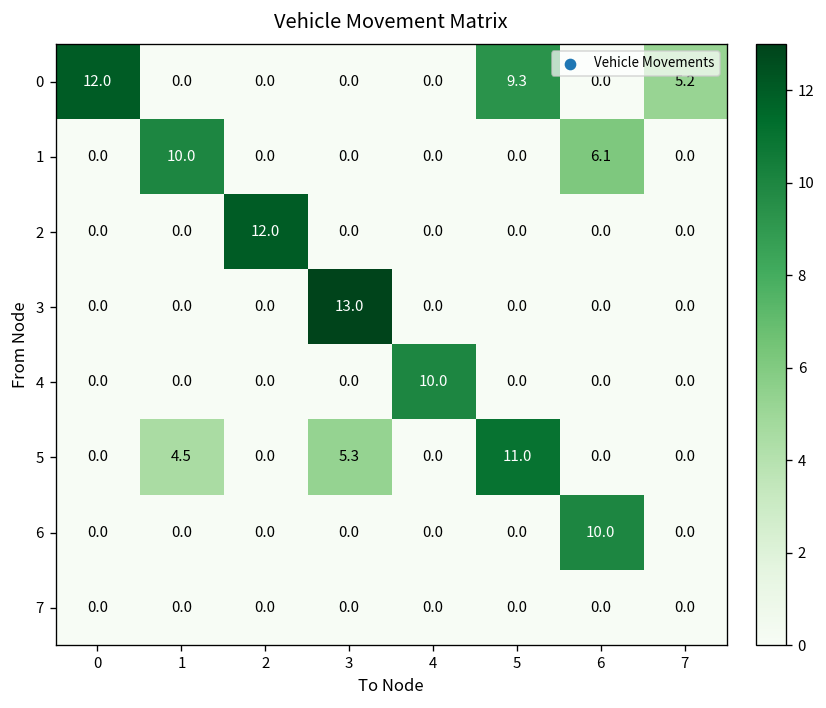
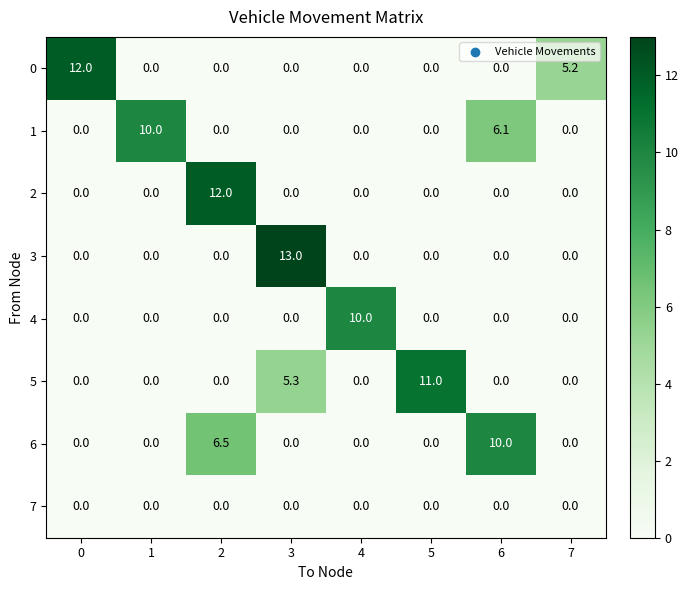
  {
    "0": {
      "0": 12.0,
      "1": 0.0,
      "2": 0.0,
      "3": 0.0,
      "4": 0.0,
-     "5": 9.3,
+     "5": 0.0,
      "6": 0.0,
      "7": 5.2
    },
    "1": {
      "0": 0.0,
      "1": 10.0,
      "2": 0.0,
      "3": 0.0,
      "4": 0.0,
      "5": 0.0,
      "6": 6.1,
      "7": 0.0
    },
    "2": {
      "0": 0.0,
      "1": 0.0,
      "2": 12.0,
      "3": 0.0,
      "4": 0.0,
      "5": 0.0,
      "6": 0.0,
      "7": 0.0
    },
    "3": {
      "0": 0.0,
      "1": 0.0,
      "2": 0.0,
      "3": 13.0,
      "4": 0.0,
      "5": 0.0,
      "6": 0.0,
      "7": 0.0
    },
    "4": {
      "0": 0.0,
      "1": 0.0,
      "2": 0.0,
      "3": 0.0,
      "4": 10.0,
      "5": 0.0,
      "6": 0.0,
      "7": 0.0
    },
    "5": {
      "0": 0.0,
-     "1": 4.5,
+     "1": 0.0,
      "2": 0.0,
      "3": 5.3,
      "4": 0.0,
      "5": 11.0,
      "6": 0.0,
      "7": 0.0
    },
    "6": {
      "0": 0.0,
      "1": 0.0,
-     "2": 0.0,
+     "2": 6.5,
      "3": 0.0,
      "4": 0.0,
      "5": 0.0,
      "6": 10.0,
      "7": 0.0
    },
    "7": {
      "0": 0.0,
      "1": 0.0,
      "2": 0.0,
      "3": 0.0,
      "4": 0.0,
      "5": 0.0,
      "6": 0.0,
      "7": 0.0
    }
  }
